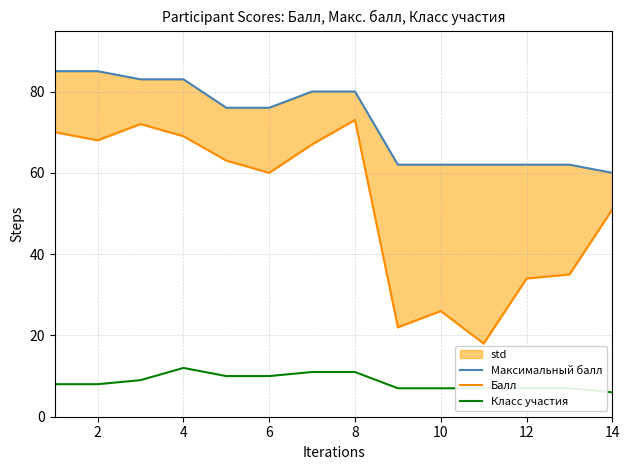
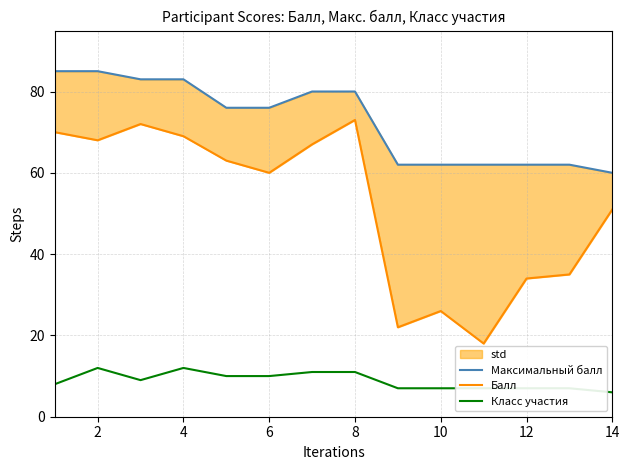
  {
    "Класс участия": {
-     "2": 8,
+     "2": 12,
      "4": 12,
      "6": 10,
      "8": 11,
      "10": 7,
      "14": 6
    }
  }
